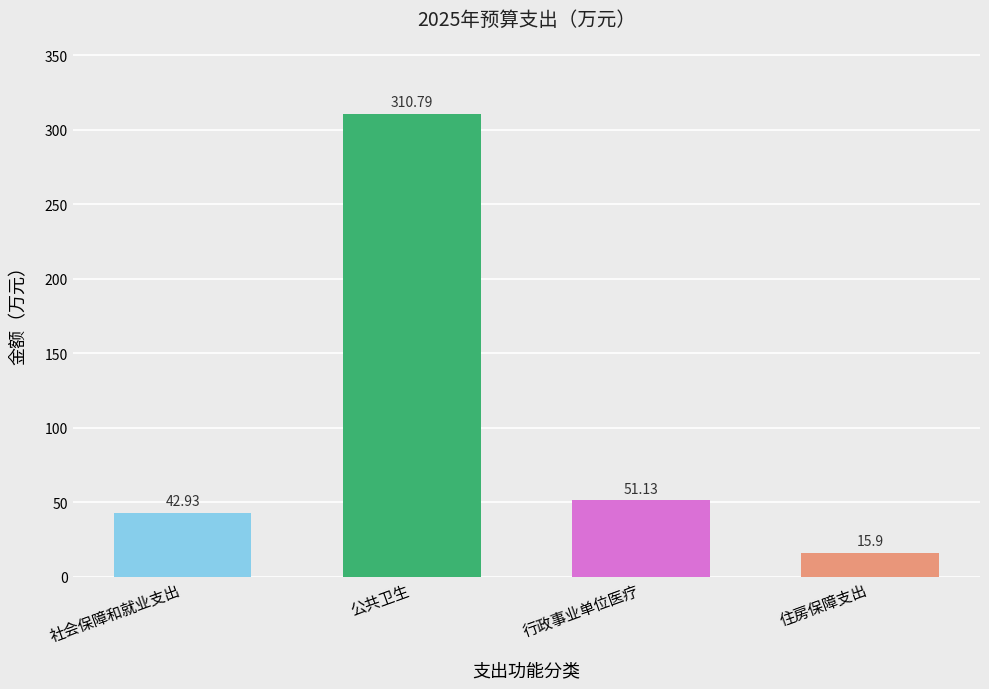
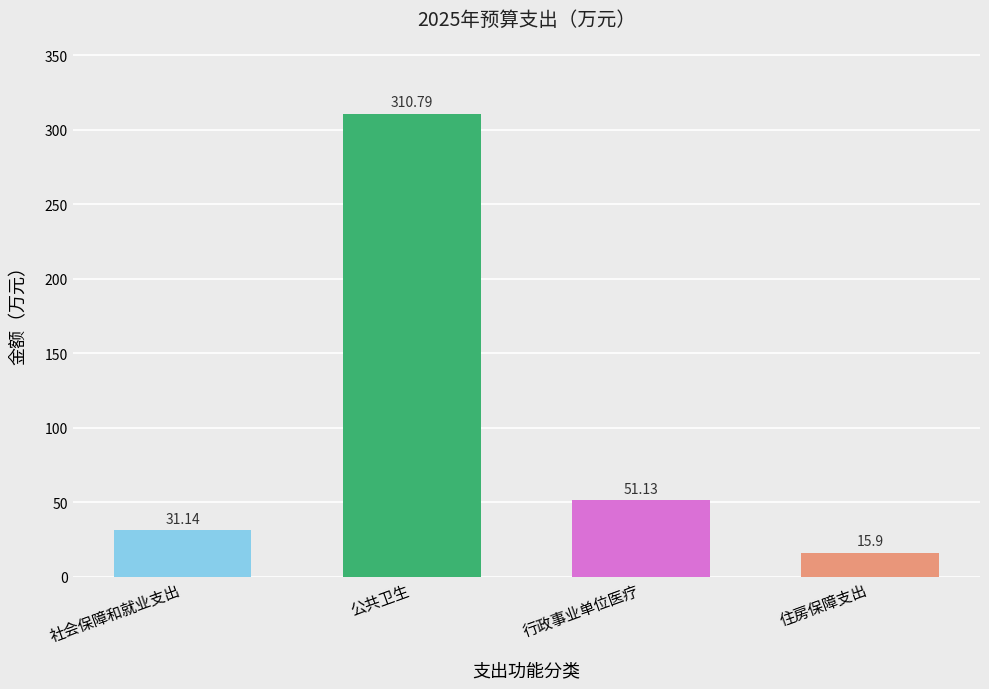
  {
-   "社会保障和就业支出": 42.93,
+   "社会保障和就业支出": 31.14,
    "公共卫生": 310.79,
    "行政事业单位医疗": 51.13,
    "住房保障支出": 15.9
  }
